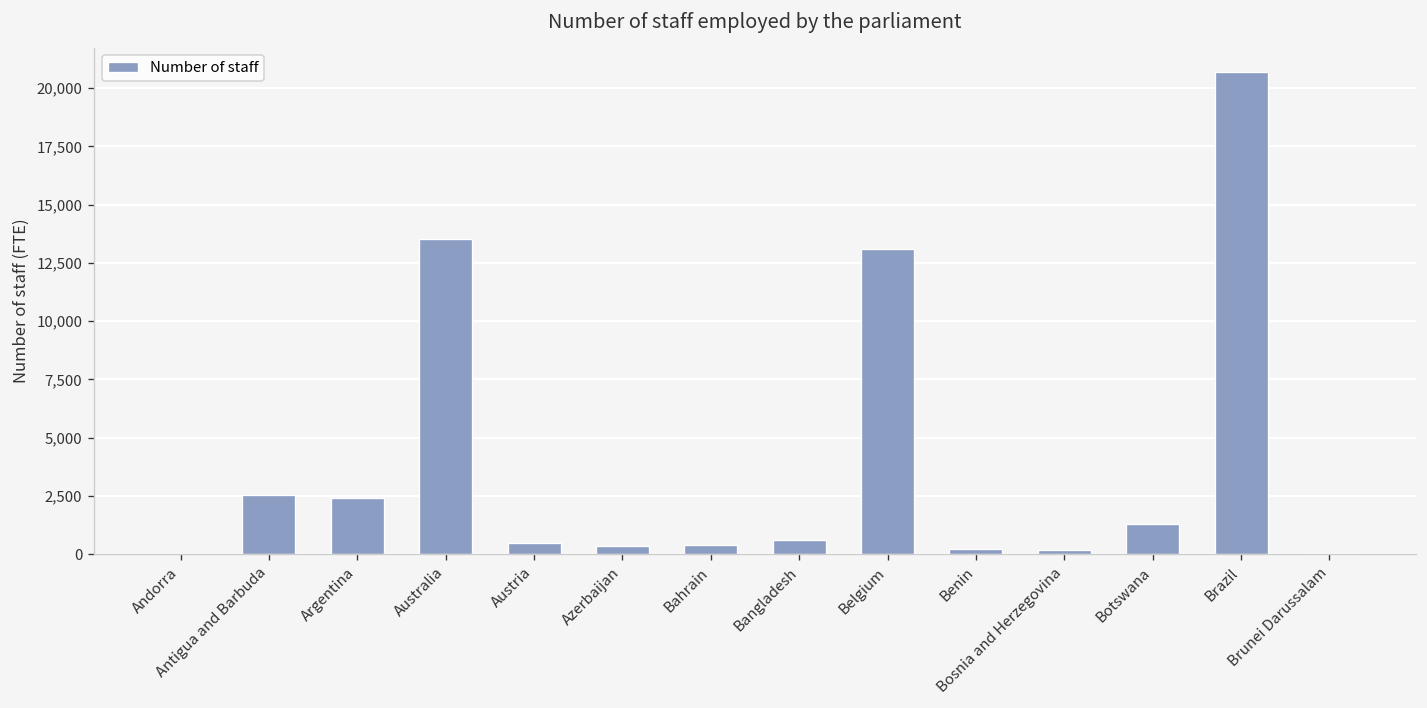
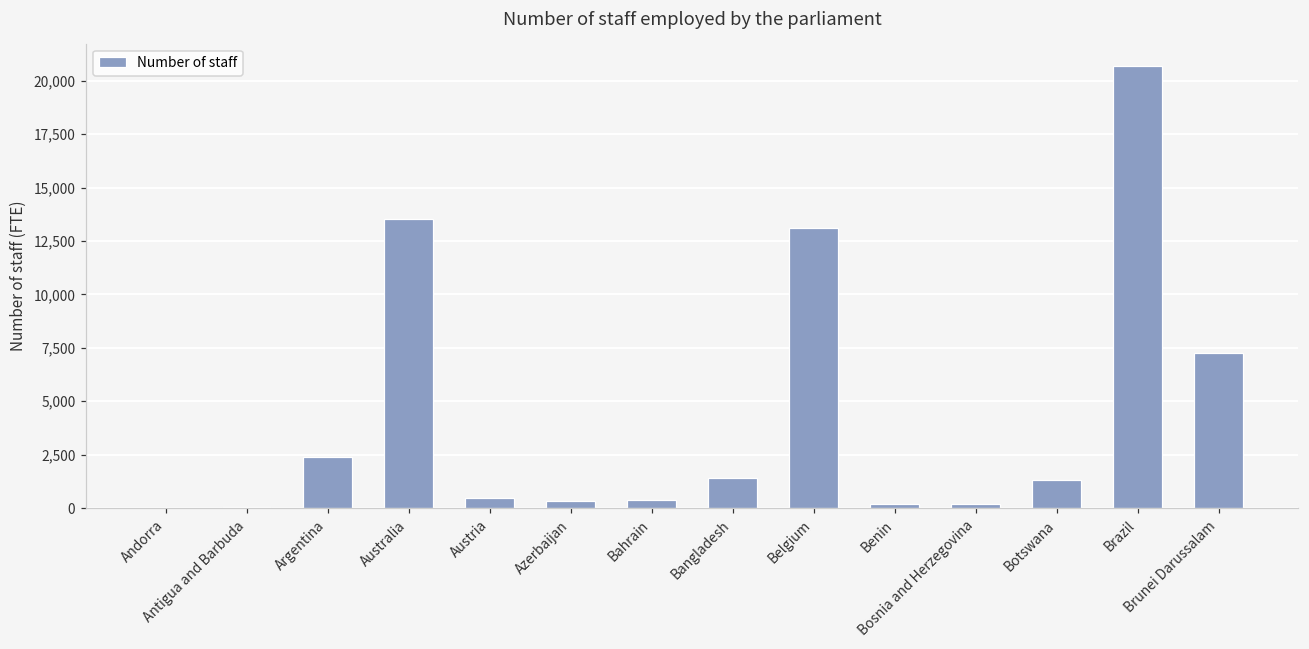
  {
-   "Antigua and Barbuda": "2,500",
+   "Antigua and Barbuda": "0",
    "Argentina": "2,400",
    "Australia": "13,500",
    "Austria": "500",
    "Azerbaijan": "300",
    "Bahrain": "400",
-   "Bangladesh": "600",
+   "Bangladesh": "1,400",
    "Belgium": "13,100",
    "Benin": "200",
    "Bosnia and Herzegovina": "200",
    "Botswana": "1,300",
    "Brazil": "20,700",
-   "Brunei Darussalam": "100"
+   "Brunei Darussalam": "7,300"
  }
